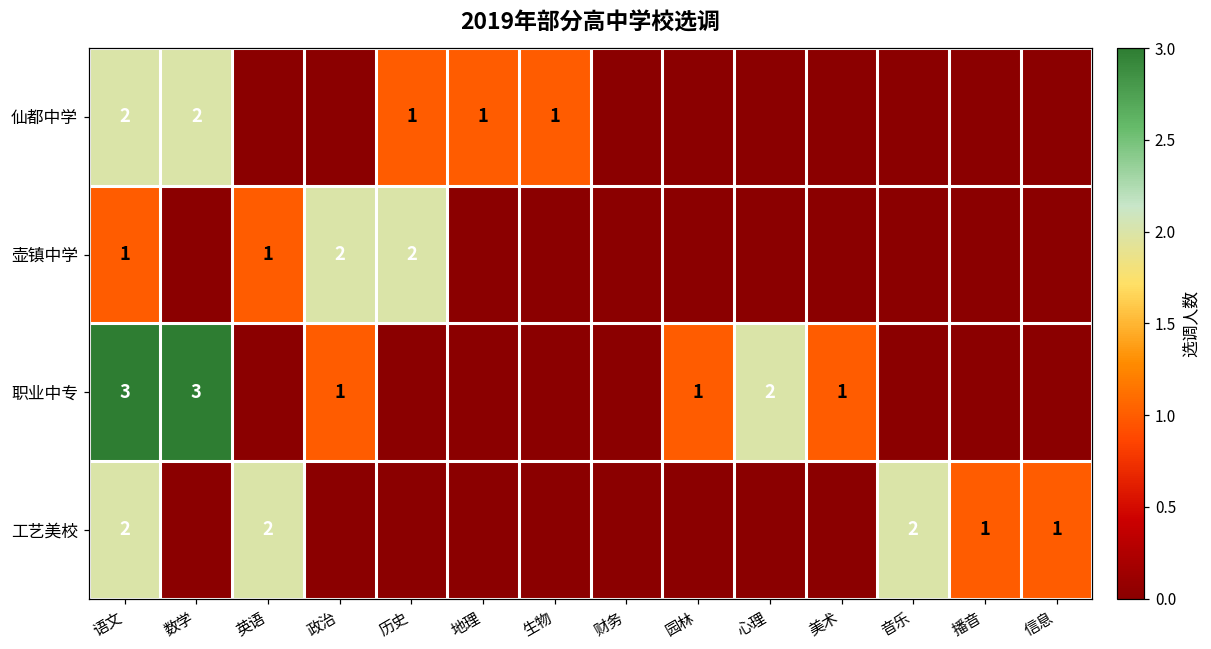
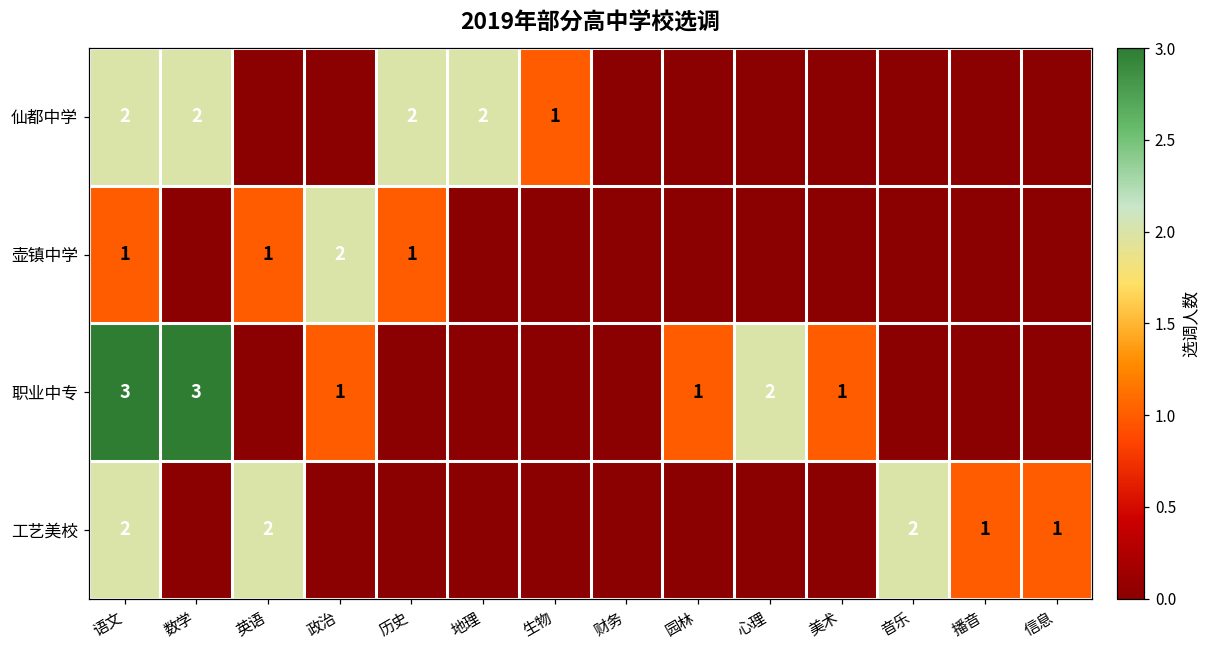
  {
    "仙都中学": {
      "语文": 2,
      "数学": 2,
-     "历史": 1,
-     "地理": 1,
+     "历史": 2,
+     "地理": 2,
      "生物": 1
    },
    "壶镇中学": {
      "语文": 1,
      "英语": 1,
      "政治": 2,
-     "历史": 2
+     "历史": 1
    },
    "职业中专": {
      "语文": 3,
      "数学": 3,
      "政治": 1,
      "园林": 1,
      "心理": 2,
      "美术": 1
    },
    "工艺美校": {
      "语文": 2,
      "英语": 2,
      "音乐": 2,
      "播音": 1,
      "信息": 1
    }
  }
